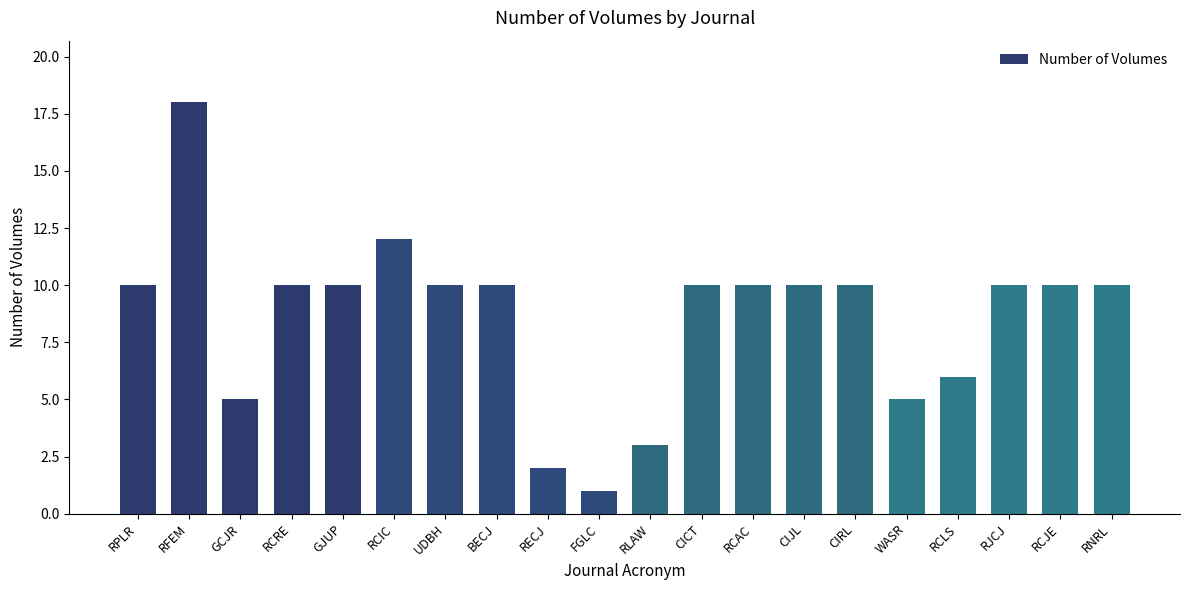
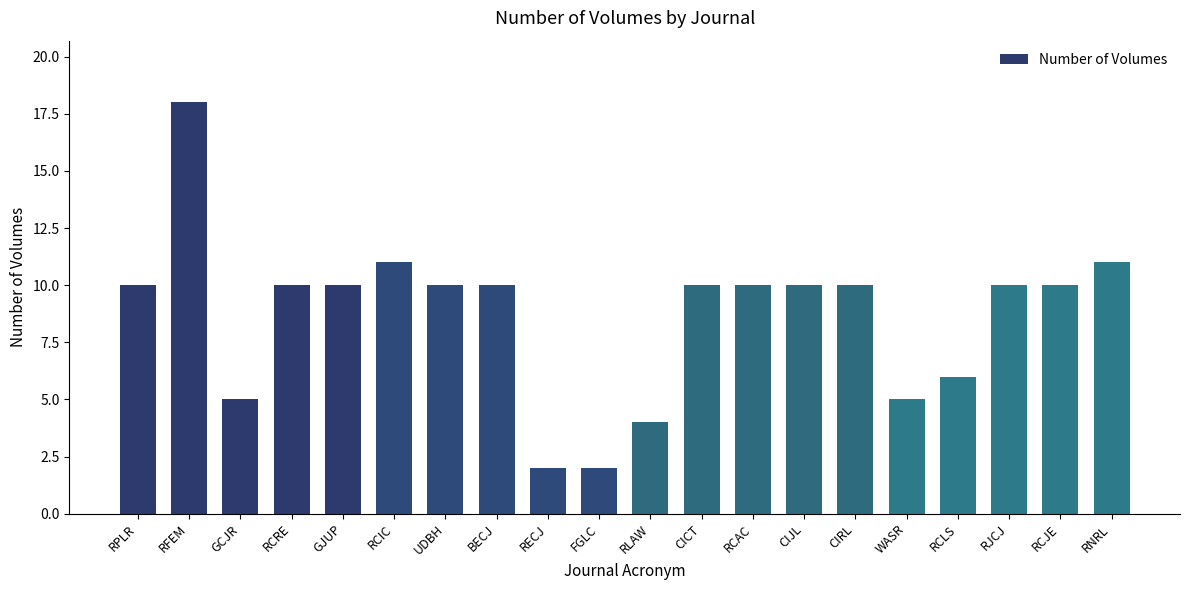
  {
    "RPLR": 10,
    "RFEM": 18,
    "GCJR": 5,
    "RCRE": 10,
    "GJUP": 10,
-   "RCIC": 12,
+   "RCIC": 11,
    "UDBH": 10,
    "BECJ": 10,
    "RECJ": 2,
-   "FGLC": 1,
-   "RLAW": 3,
+   "FGLC": 2,
+   "RLAW": 4,
    "CICT": 10,
    "RCAC": 10,
    "CIJL": 10,
    "CIRL": 10,
    "WASR": 5,
    "RCLS": 6,
    "RJCJ": 10,
    "RCJE": 10,
-   "RNRL": 10
+   "RNRL": 11
  }
